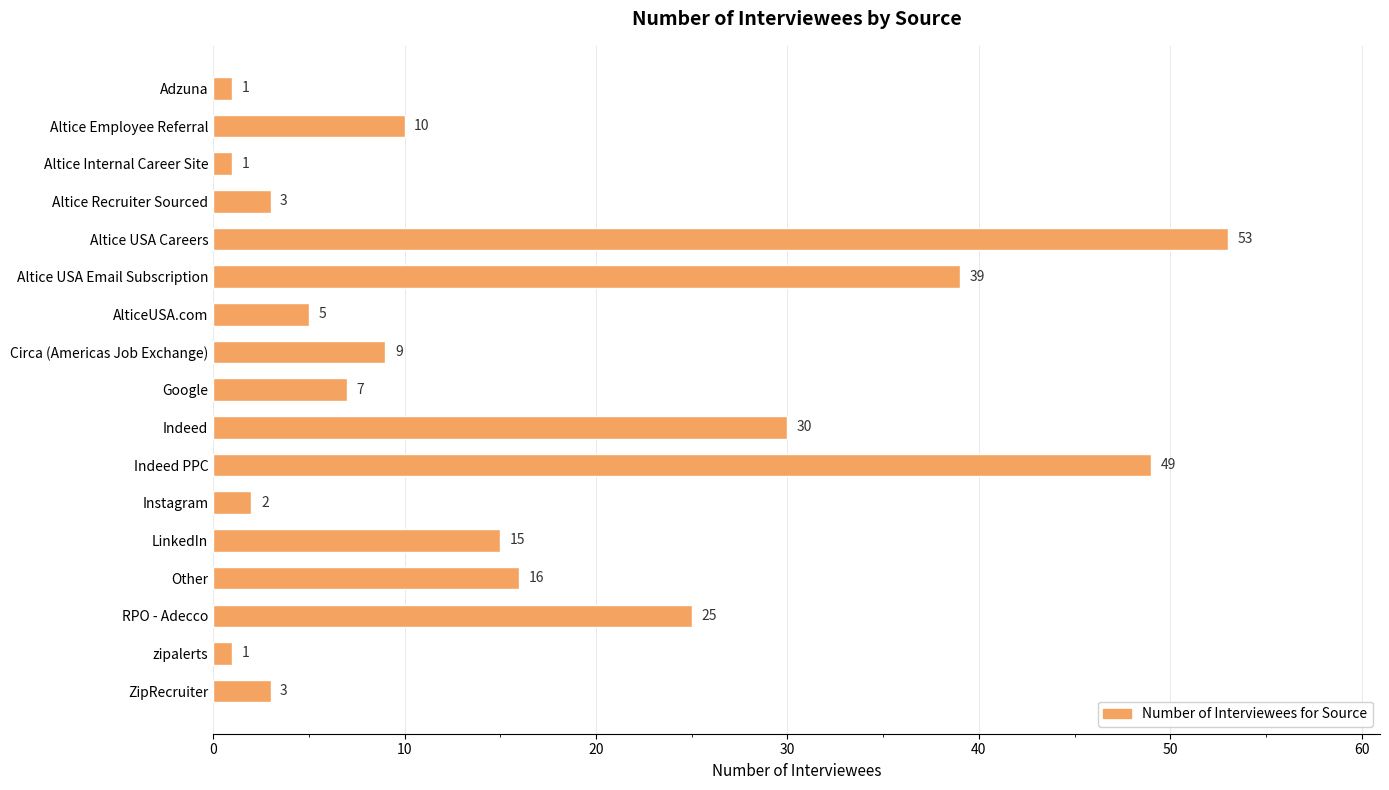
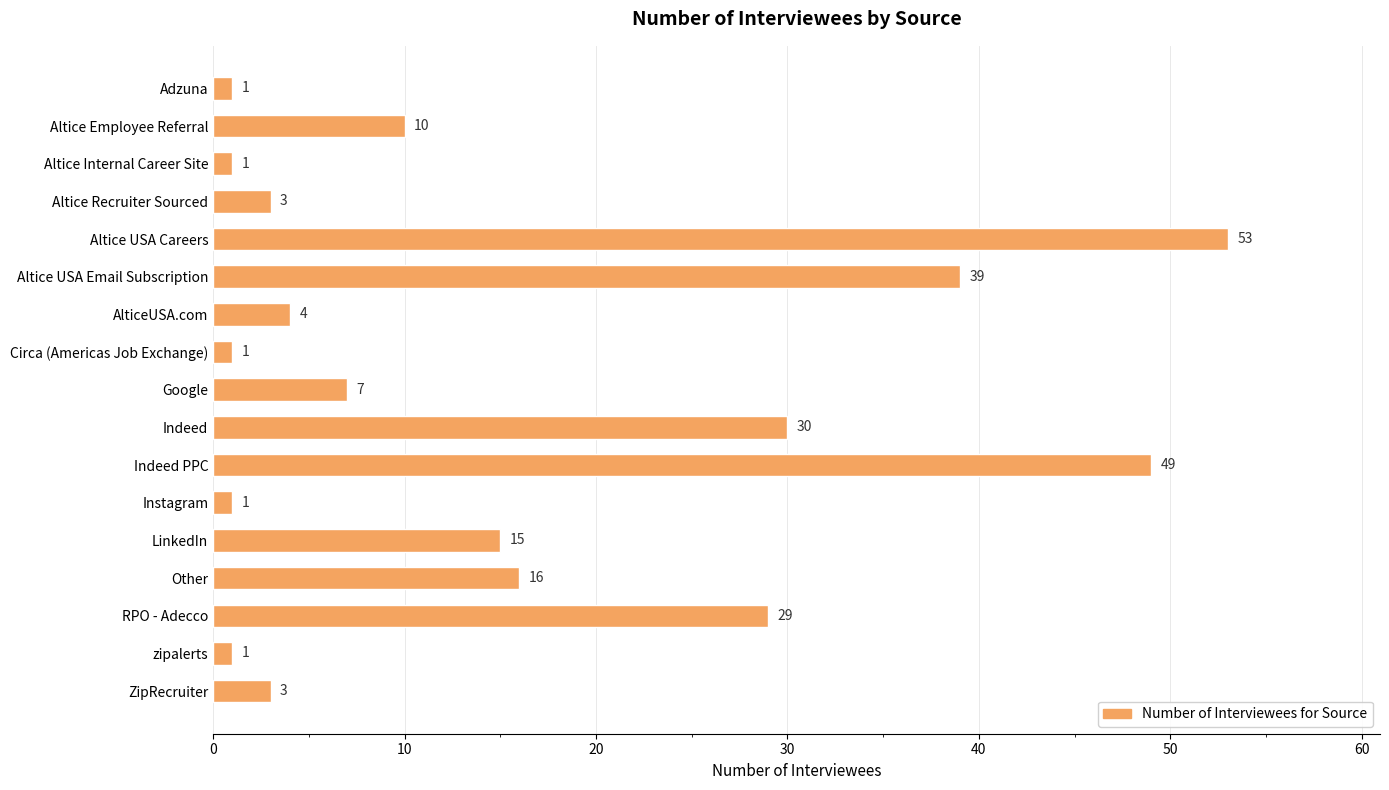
  {
    "Adzuna": 1,
    "Altice Employee Referral": 10,
    "Altice Internal Career Site": 1,
    "Altice Recruiter Sourced": 3,
    "Altice USA Careers": 53,
    "Altice USA Email Subscription": 39,
-   "AlticeUSA.com": 5,
-   "Circa (Americas Job Exchange)": 9,
+   "AlticeUSA.com": 4,
+   "Circa (Americas Job Exchange)": 1,
    "Google": 7,
    "Indeed": 30,
    "Indeed PPC": 49,
-   "Instagram": 2,
+   "Instagram": 1,
    "LinkedIn": 15,
    "Other": 16,
-   "RPO - Adecco": 25,
+   "RPO - Adecco": 29,
    "zipalerts": 1,
    "ZipRecruiter": 3
  }
